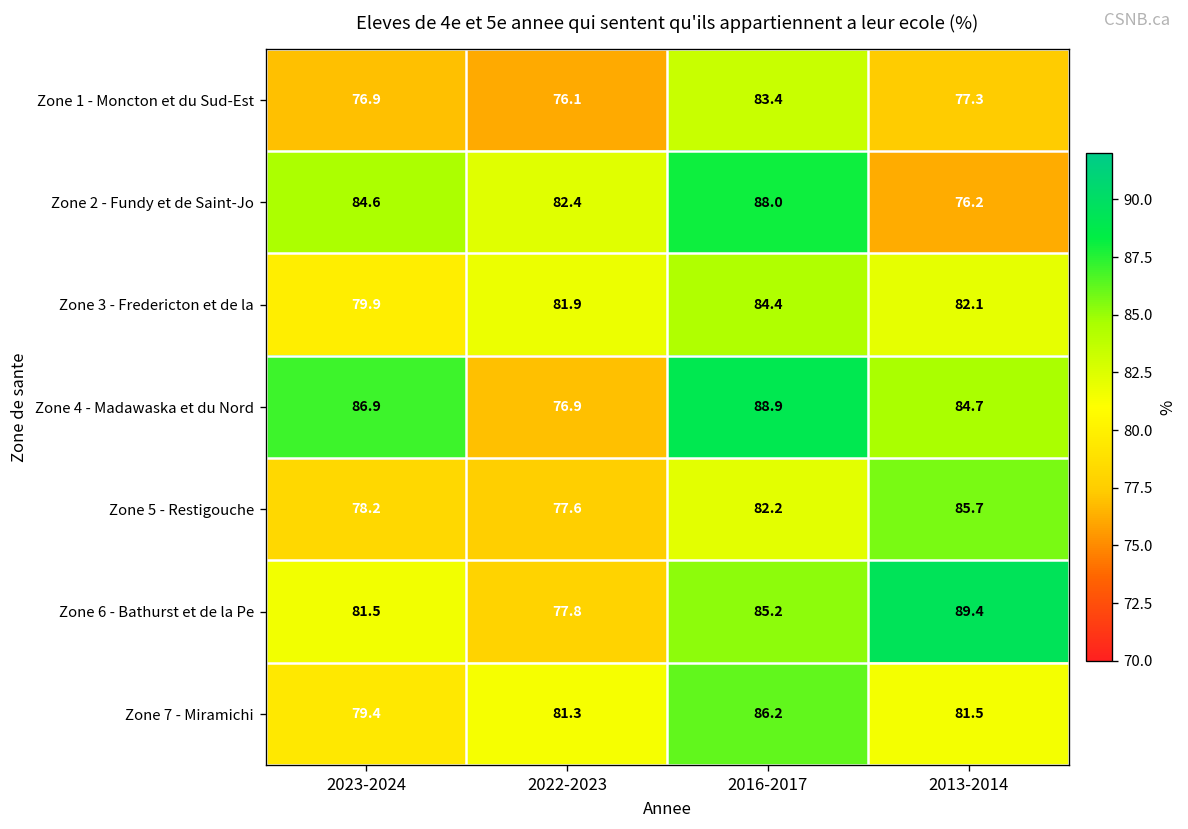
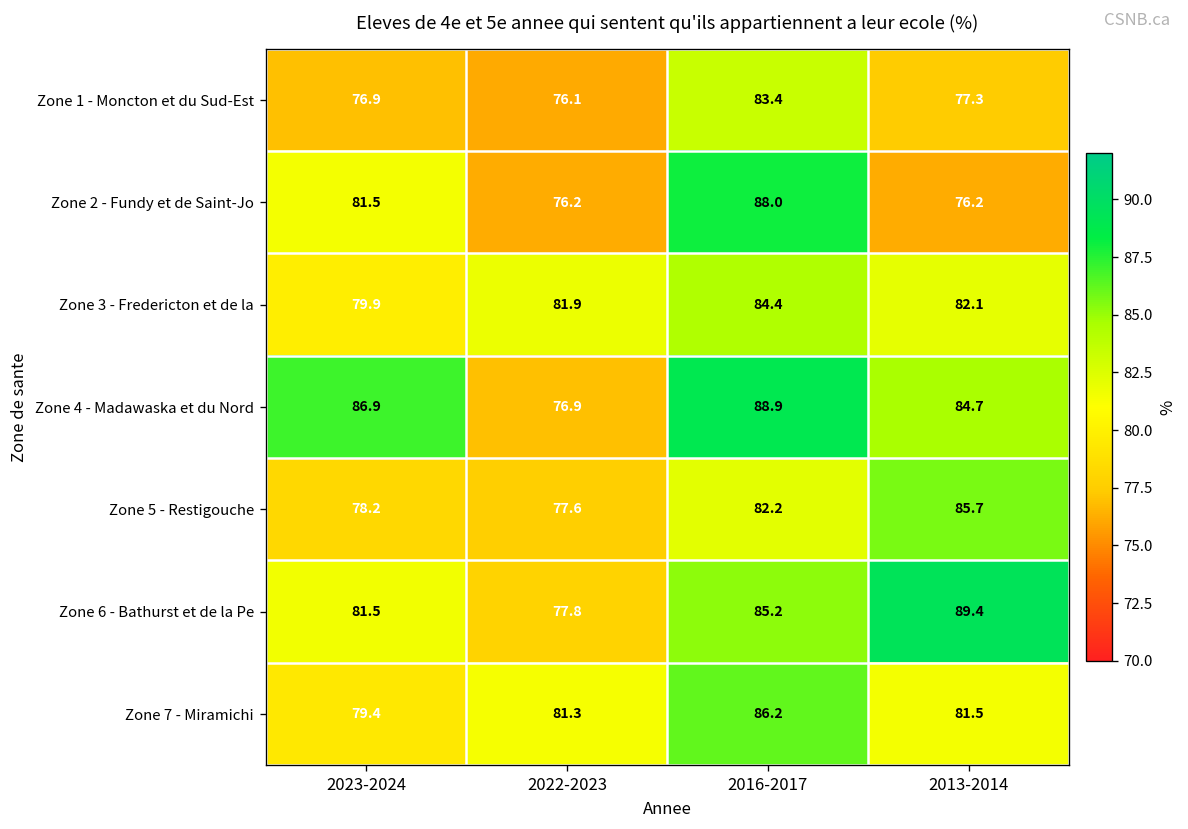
  {
    "Zone 1 - Moncton et du Sud-Est": {
      "2023-2024": 76.9,
      "2022-2023": 76.1,
      "2016-2017": 83.4,
      "2013-2014": 77.3
    },
    "Zone 2 - Fundy et de Saint-Jo": {
-     "2023-2024": 84.6,
-     "2022-2023": 82.4,
+     "2023-2024": 81.5,
+     "2022-2023": 76.2,
      "2016-2017": 88.0,
      "2013-2014": 76.2
    },
    "Zone 3 - Fredericton et de la": {
      "2023-2024": 79.9,
      "2022-2023": 81.9,
      "2016-2017": 84.4,
      "2013-2014": 82.1
    },
    "Zone 4 - Madawaska et du Nord": {
      "2023-2024": 86.9,
      "2022-2023": 76.9,
      "2016-2017": 88.9,
      "2013-2014": 84.7
    },
    "Zone 5 - Restigouche": {
      "2023-2024": 78.2,
      "2022-2023": 77.6,
      "2016-2017": 82.2,
      "2013-2014": 85.7
    },
    "Zone 6 - Bathurst et de la Pe": {
      "2023-2024": 81.5,
      "2022-2023": 77.8,
      "2016-2017": 85.2,
      "2013-2014": 89.4
    },
    "Zone 7 - Miramichi": {
      "2023-2024": 79.4,
      "2022-2023": 81.3,
      "2016-2017": 86.2,
      "2013-2014": 81.5
    }
  }
